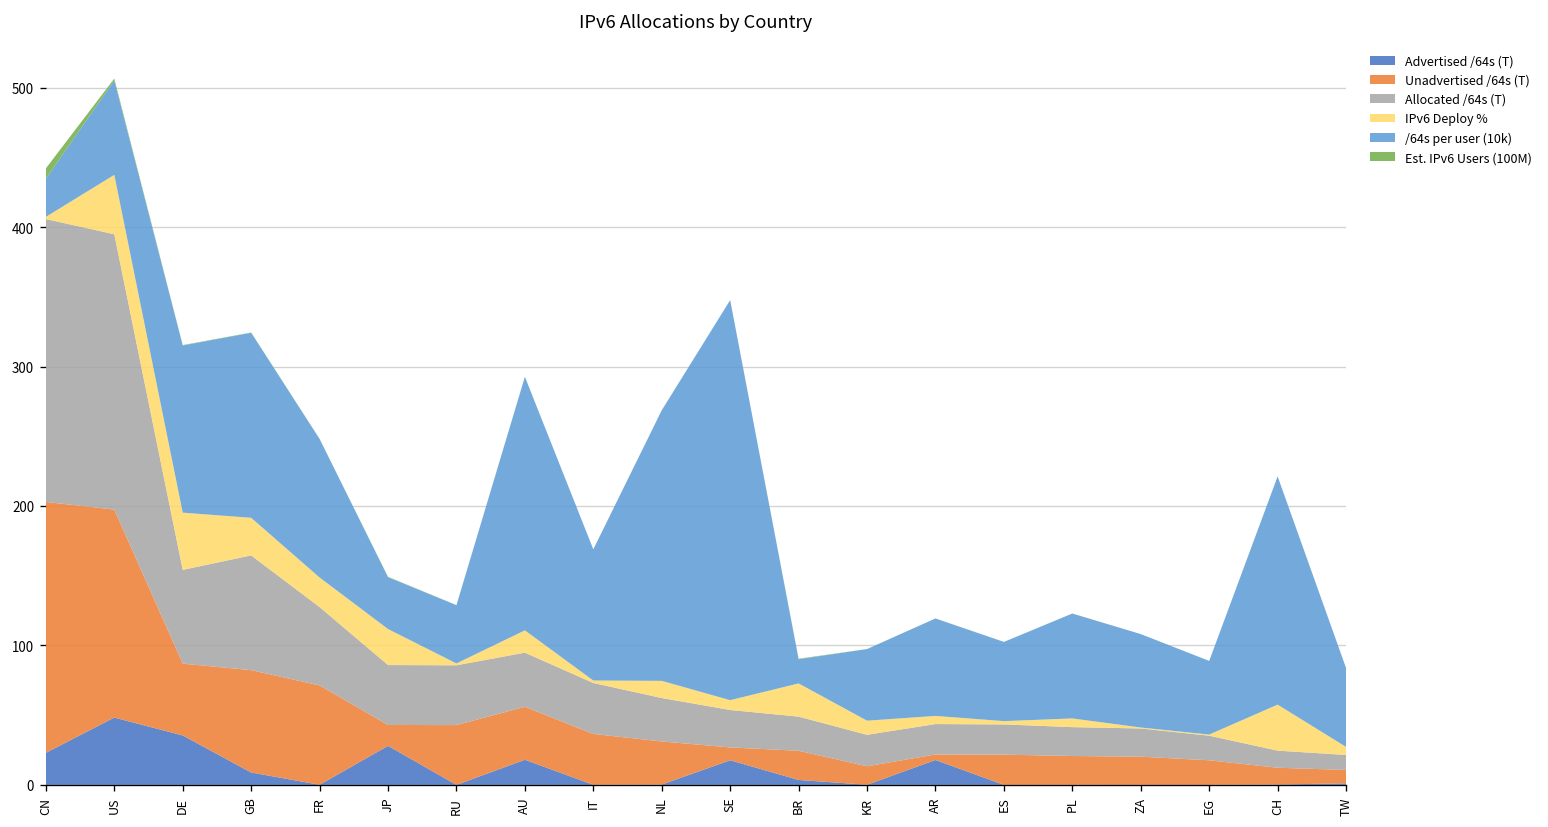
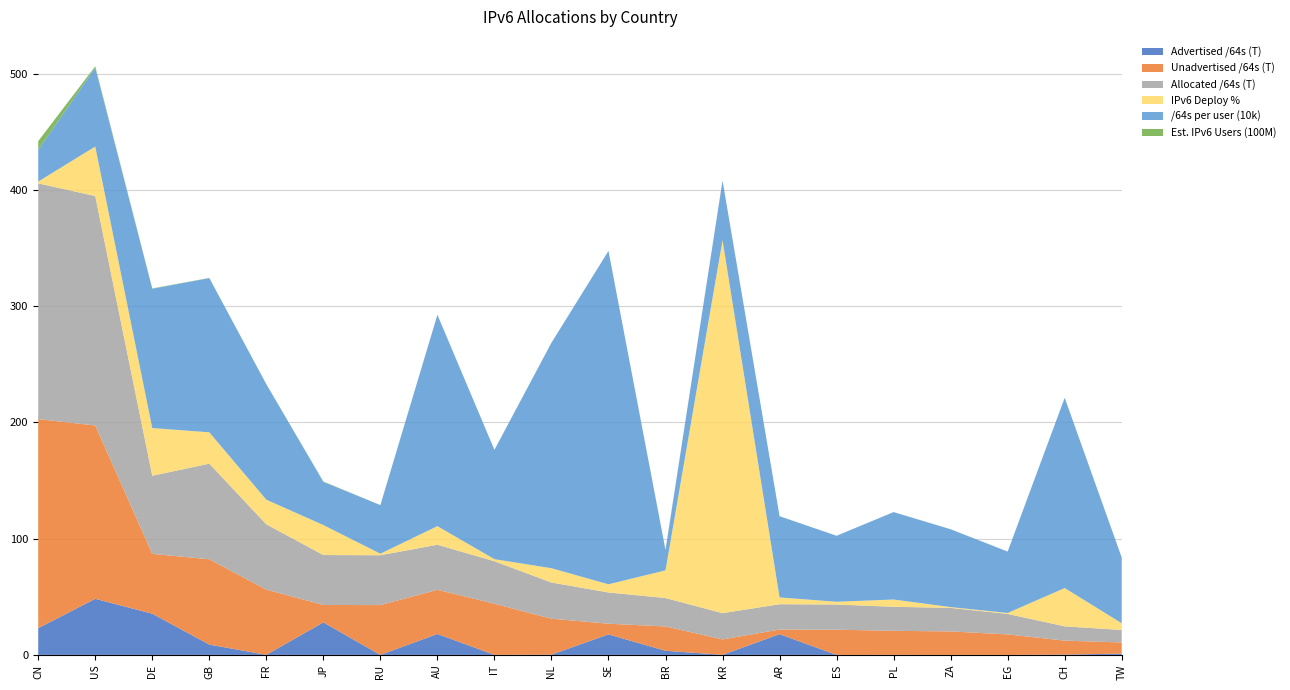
  {
    "Unadvertised /64s (T)": {
      "CN": 180,
      "US": 149,
      "DE": 52,
      "GB": 73,
-     "FR": 71,
+     "FR": 56,
      "JP": 15,
      "RU": 43,
      "AU": 38,
-     "IT": 36,
+     "IT": 44,
      "NL": 31,
      "SE": 9,
      "BR": 21,
      "KR": 13,
      "AR": 4,
      "ES": 22,
      "PL": 21,
      "ZA": 20,
      "EG": 18,
      "CH": 12,
      "TW": 10
    },
    "Allocated /64s (T)": {
      "US": 197,
      "DE": 67,
      "GB": 82,
      "FR": 56,
      "JP": 43,
      "AU": 39,
      "NL": 31,
      "SE": 27,
      "BR": 24,
      "KR": 23,
      "AR": 22,
      "ES": 22,
      "PL": 21,
      "CH": 12,
      "TW": 11
    },
    "IPv6 Deploy %": {
      "US": 43,
      "DE": 41,
      "GB": 27,
      "FR": 21,
      "JP": 26,
      "AU": 16,
      "NL": 12,
      "SE": 7,
      "BR": 24,
-     "KR": 10,
+     "KR": 321,
      "AR": 6,
      "ES": 2,
      "PL": 6,
      "CH": 33,
      "TW": 6
    },
    "Est. IPv6 Users (100M)": {
      "CN": 7
    }
  }
